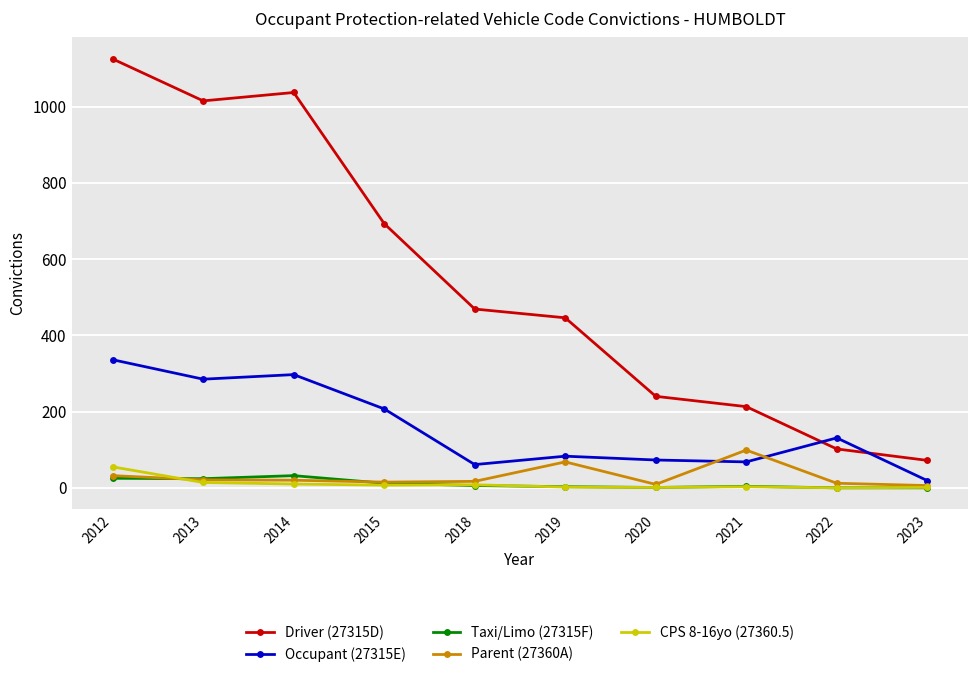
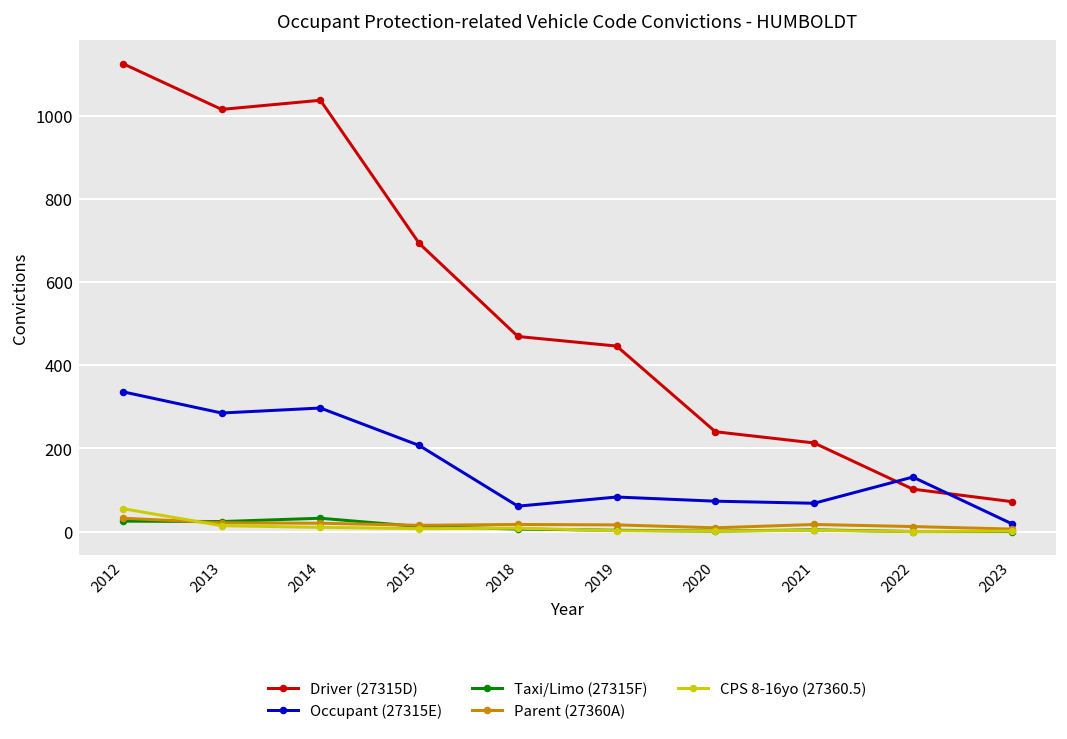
  {
    "Driver (27315D)": {
      "2012": 1130,
      "2013": 1020,
      "2014": 1040,
      "2015": 690,
      "2018": 470,
      "2019": 450,
      "2020": 240,
      "2021": 210,
      "2022": 100,
      "2023": 70
    },
    "Occupant (27315E)": {
      "2012": 340,
      "2013": 290,
      "2014": 300,
      "2015": 210,
      "2018": 60,
      "2019": 80,
      "2020": 70,
      "2021": 70,
      "2022": 130,
      "2023": 20
    },
    "Taxi/Limo (27315F)": {
      "2014": 30
    },
    "Parent (27360A)": {
      "2014": 20,
      "2018": 20,
-     "2019": 70,
+     "2019": 20,
      "2020": 10,
-     "2021": 100,
+     "2021": 20,
      "2022": 10
    },
    "CPS 8-16yo (27360.5)": {
      "2012": 60,
      "2014": 10
    }
  }
